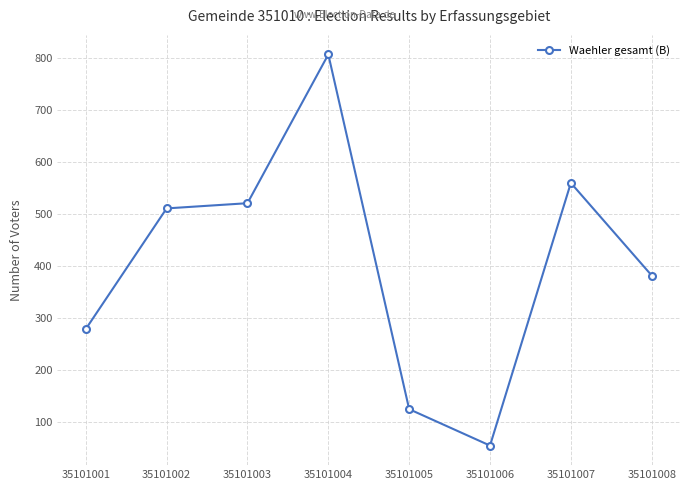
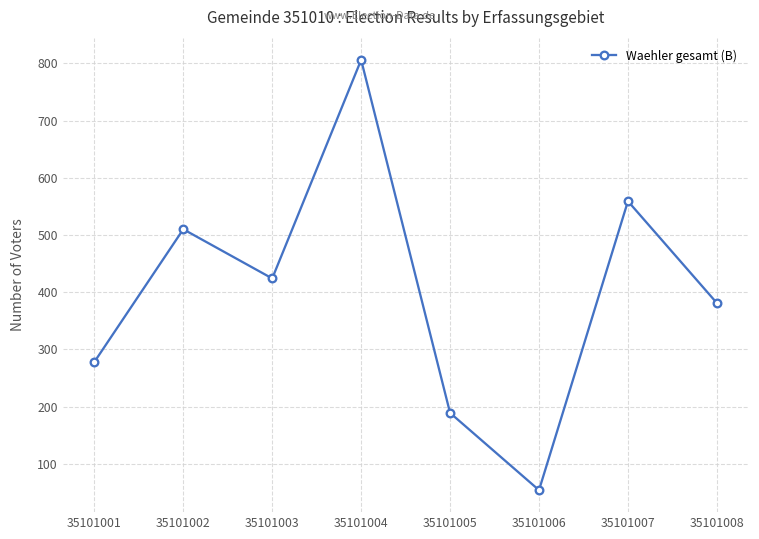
  {
    "35101001": 280,
    "35101002": 510,
-   "35101003": 520,
+   "35101003": 420,
    "35101004": 810,
-   "35101005": 120,
+   "35101005": 190,
    "35101006": 50,
    "35101007": 560,
    "35101008": 380
  }
